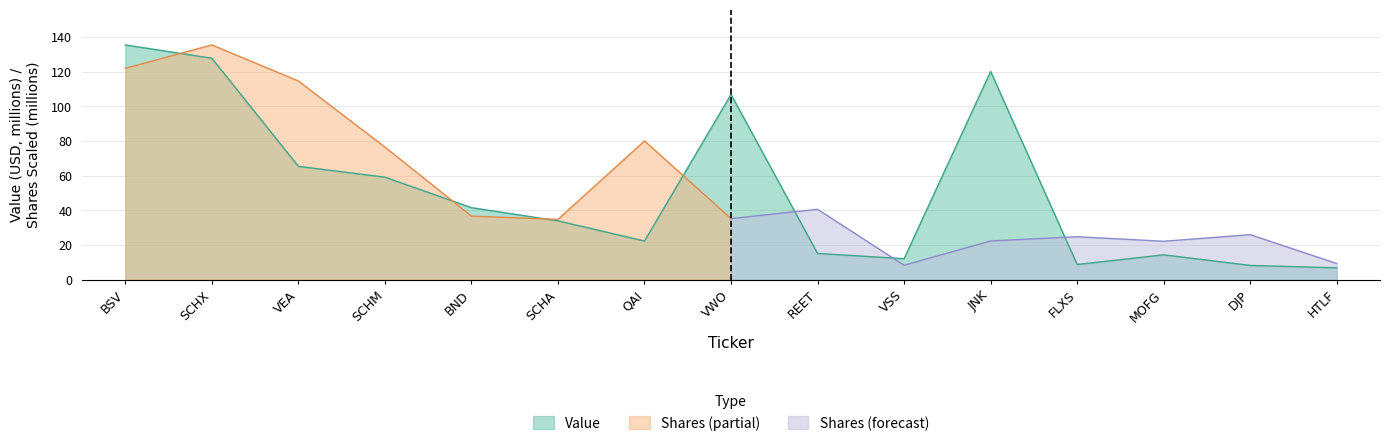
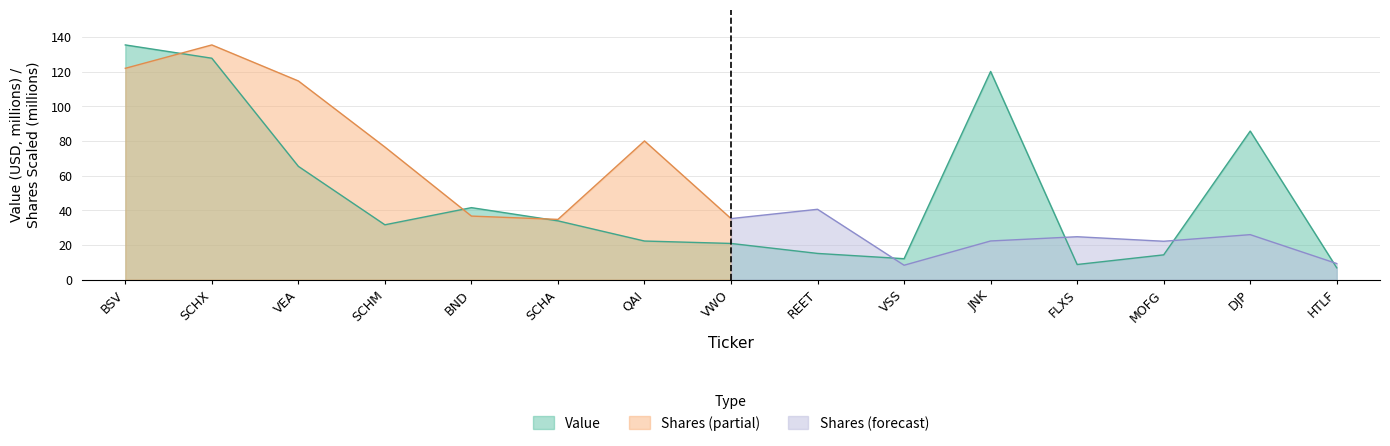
  {
    "Value": {
      "BSV": 135,
      "SCHX": 128,
      "VEA": 65,
-     "SCHM": 59,
+     "SCHM": 32,
      "BND": 42,
      "QAI": 22,
-     "VWO": 107,
+     "VWO": 21,
      "REET": 15,
      "VSS": 12,
      "JNK": 120,
      "FLXS": 9,
      "MOFG": 14,
-     "DJP": 8,
+     "DJP": 86,
      "HTLF": 7
    },
    "Shares (partial)": {
      "BSV": 122,
      "SCHX": 135,
      "VEA": 115,
      "SCHM": 77,
      "BND": 37,
      "QAI": 80
    },
    "Shares (forecast)": {
      "REET": 41,
      "VSS": 8,
      "JNK": 22,
      "FLXS": 25,
      "MOFG": 22,
      "DJP": 26,
      "HTLF": 9
    }
  }
